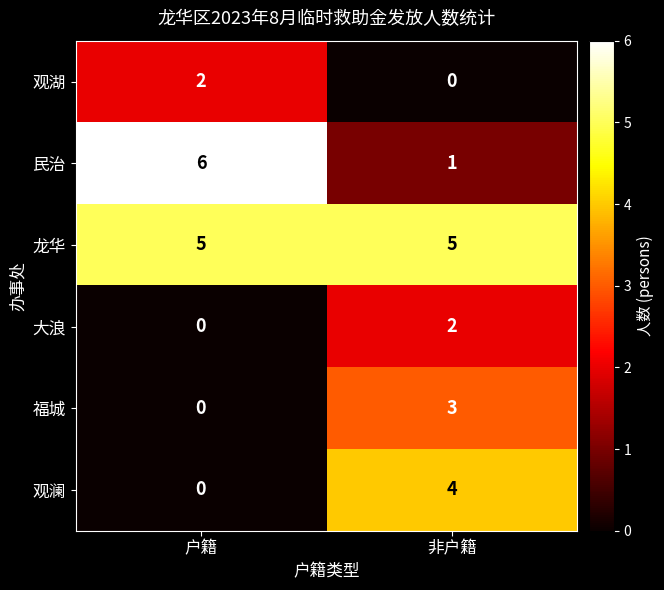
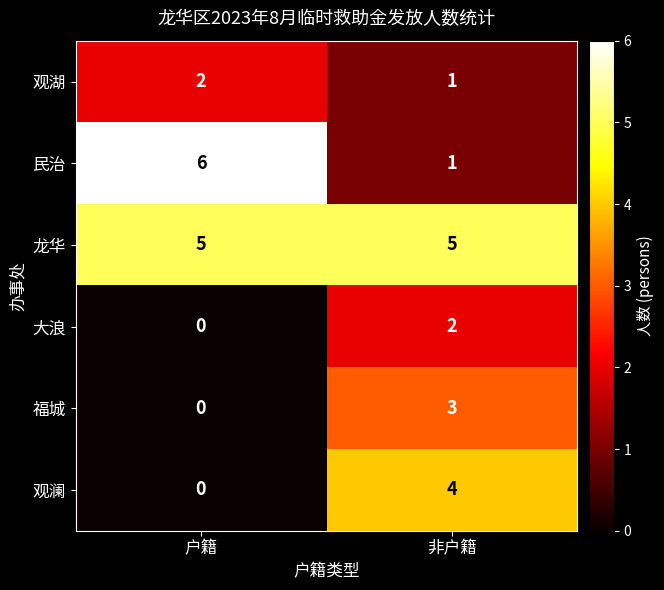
  {
    "观湖": {
      "户籍": 2,
-     "非户籍": 0
+     "非户籍": 1
    },
    "民治": {
      "户籍": 6,
      "非户籍": 1
    },
    "龙华": {
      "户籍": 5,
      "非户籍": 5
    },
    "大浪": {
      "户籍": 0,
      "非户籍": 2
    },
    "福城": {
      "户籍": 0,
      "非户籍": 3
    },
    "观澜": {
      "户籍": 0,
      "非户籍": 4
    }
  }
